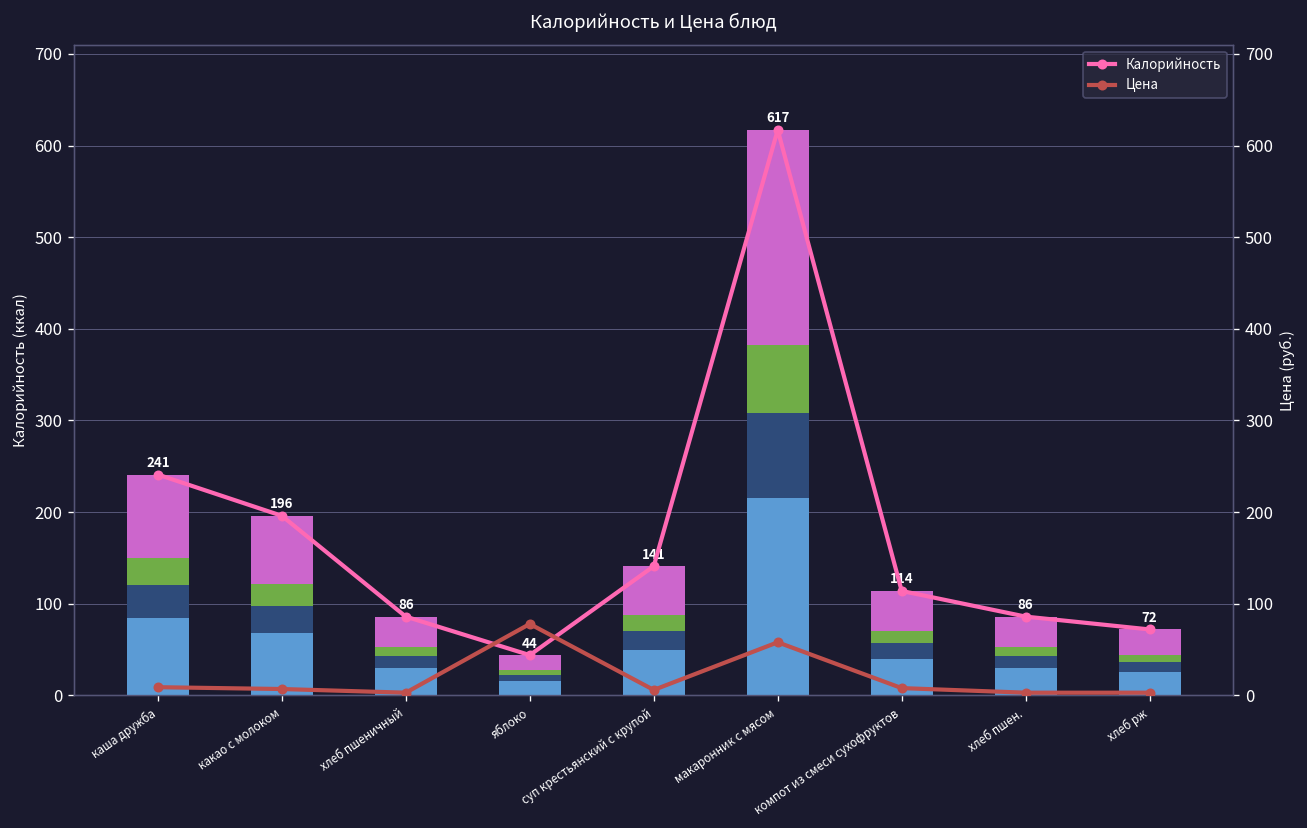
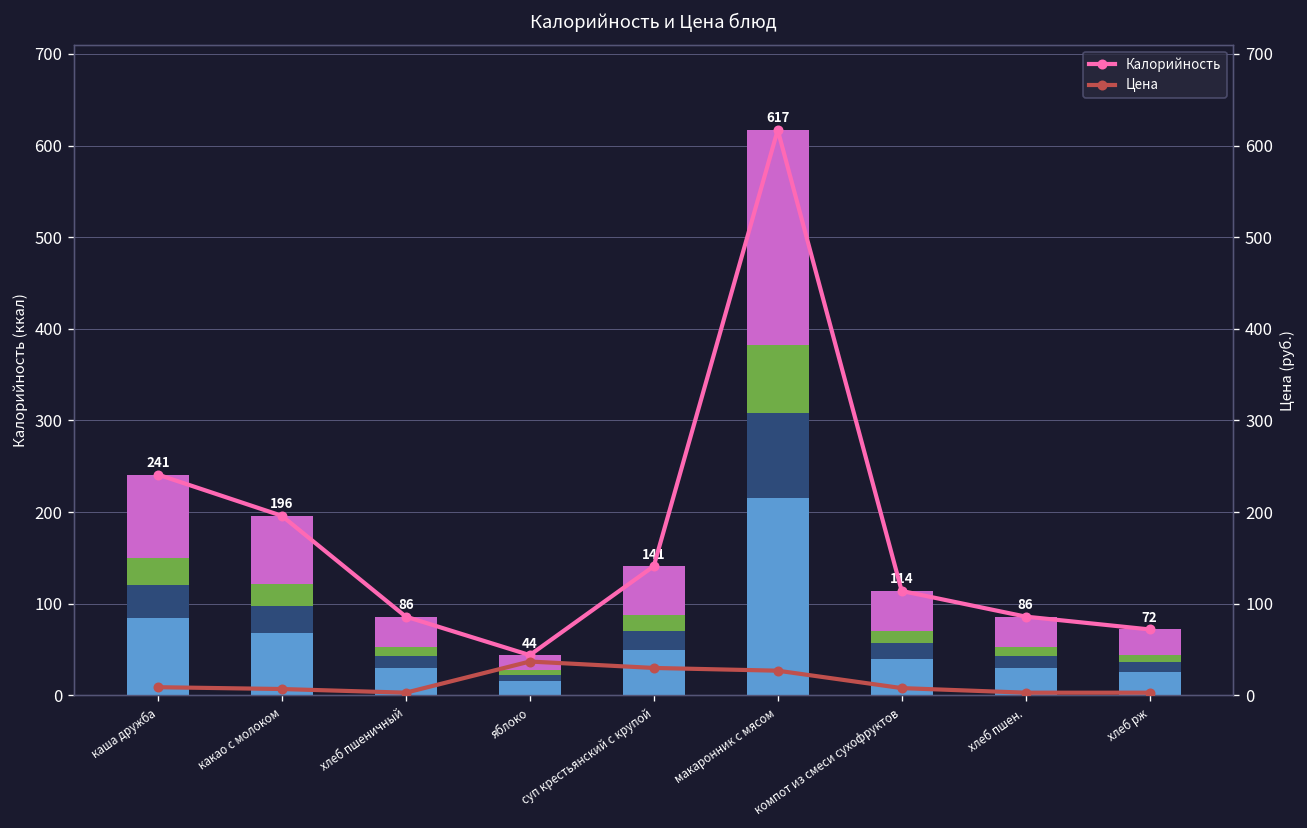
  {
    "Калорийность": {
      "каша дружба": 241,
      "какао с молоком": 196,
      "хлеб пшеничный": 86,
      "яблоко": 44,
      "суп крестьянский с крупой": 141,
      "макаронник с мясом": 617,
      "компот из смеси сухофруктов": 114,
      "хлеб пшен.": 86,
      "хлеб рж": 72
    },
    "Цена": {
      "каша дружба": 10,
      "какао с молоком": 10,
      "хлеб пшеничный": 0,
-     "яблоко": 80,
-     "суп крестьянский с крупой": 10,
-     "макаронник с мясом": 60,
+     "яблоко": 40,
+     "суп крестьянский с крупой": 30,
+     "макаронник с мясом": 30,
      "компот из смеси сухофруктов": 10,
      "хлеб пшен.": 0,
      "хлеб рж": 0
    }
  }
